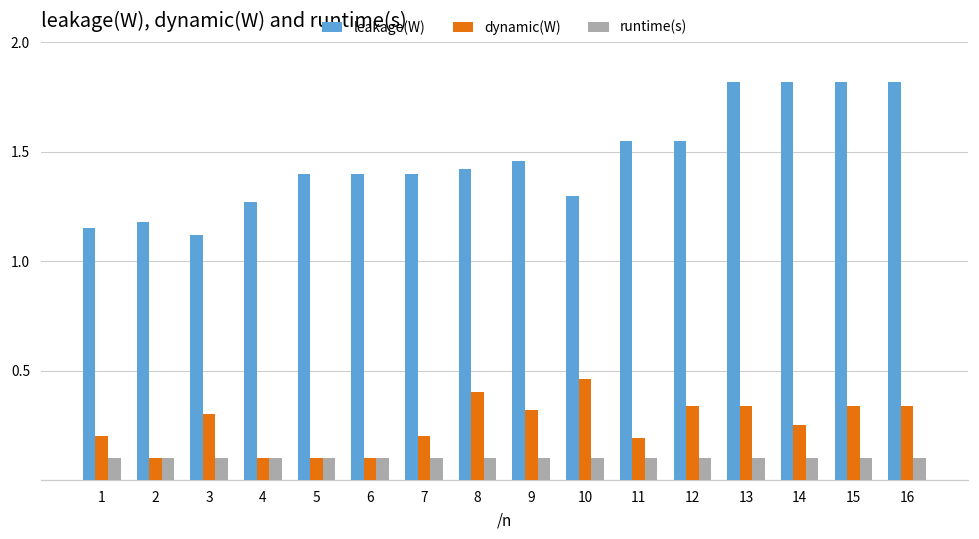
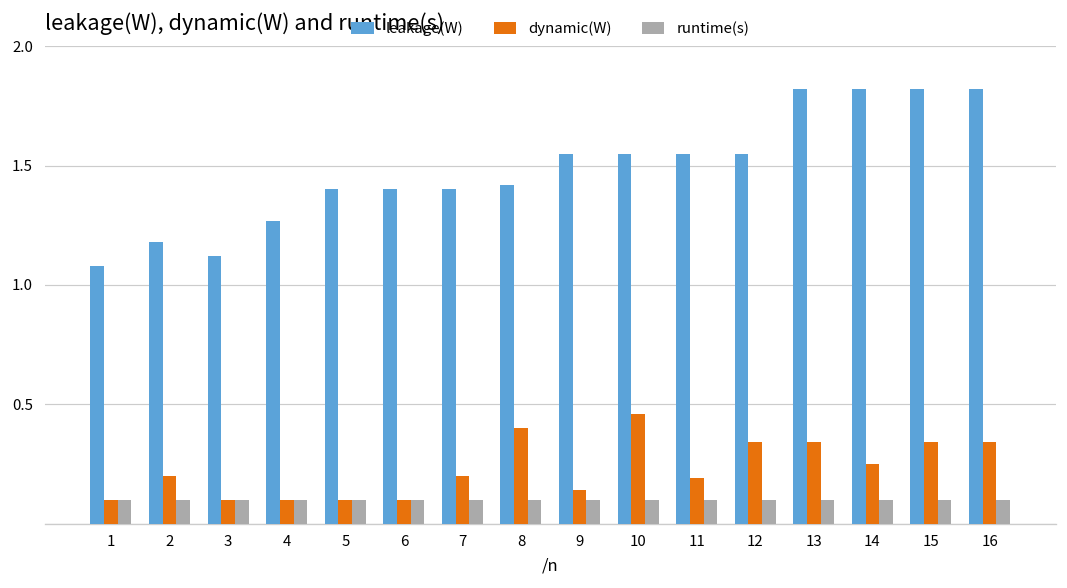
  {
    "leakage(W)": {
-     "1": 1.15,
+     "1": 1.08,
      "2": 1.18,
      "3": 1.12,
      "4": 1.27,
      "5": 1.40,
      "6": 1.40,
      "7": 1.40,
      "8": 1.42,
-     "9": 1.46,
-     "10": 1.30,
+     "9": 1.55,
+     "10": 1.55,
      "11": 1.55,
      "12": 1.55,
      "13": 1.82,
      "14": 1.82,
      "15": 1.82,
      "16": 1.82
    },
    "dynamic(W)": {
-     "1": 0.2,
-     "2": 0.1,
-     "3": 0.3,
+     "1": 0.1,
+     "2": 0.2,
+     "3": 0.1,
      "4": 0.10,
      "5": 0.10,
      "6": 0.10,
      "7": 0.20,
      "8": 0.40,
-     "9": 0.32,
+     "9": 0.14,
      "10": 0.46,
      "11": 0.19,
      "12": 0.34,
      "13": 0.34,
      "14": 0.25,
      "15": 0.34,
      "16": 0.34
    },
    "runtime(s)": {
      "1": 0.10,
      "2": 0.10,
      "3": 0.10,
      "4": 0.10,
      "5": 0.10,
      "6": 0.10,
      "7": 0.10,
      "8": 0.10,
      "9": 0.10,
      "10": 0.10,
      "11": 0.10,
      "12": 0.10,
      "13": 0.10,
      "14": 0.10,
      "15": 0.10,
      "16": 0.10
    }
  }
